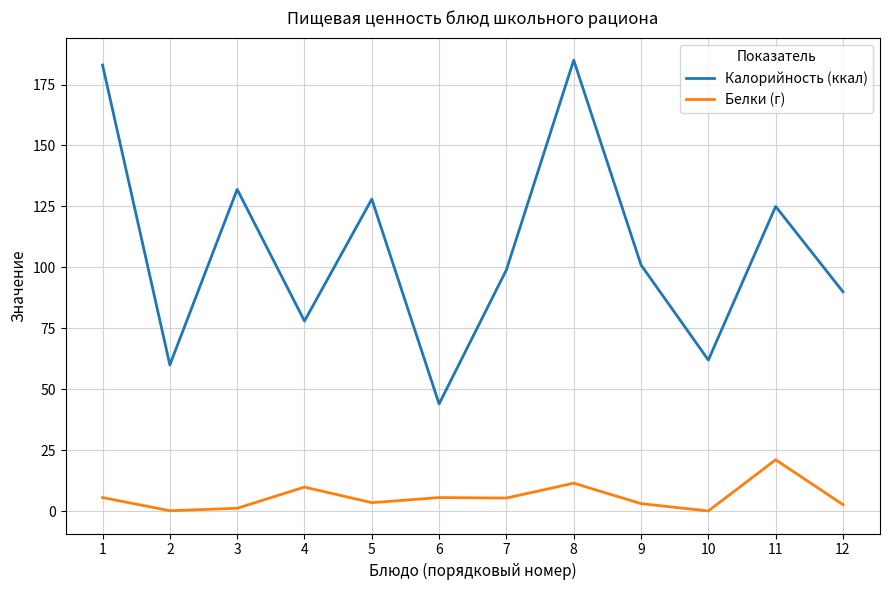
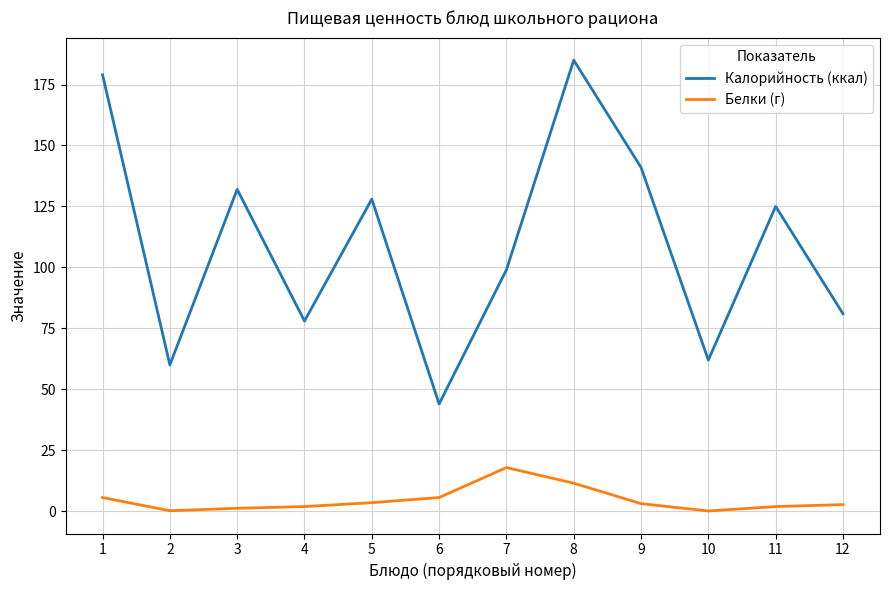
  {
    "Калорийность (ккал)": {
-     "1": 183,
+     "1": 179,
      "2": 60,
      "3": 132,
      "4": 78,
      "5": 128,
      "6": 44,
      "7": 99,
      "8": 185,
-     "9": 101,
+     "9": 141,
      "10": 62,
      "11": 125,
-     "12": 90
+     "12": 81
    },
    "Белки (г)": {
      "1": 6,
      "2": 0,
      "3": 1,
-     "4": 10,
+     "4": 2,
      "5": 4,
      "6": 6,
-     "7": 5,
+     "7": 18,
      "8": 12,
      "9": 3,
      "10": 0,
-     "11": 21,
+     "11": 2,
      "12": 3
    }
  }
